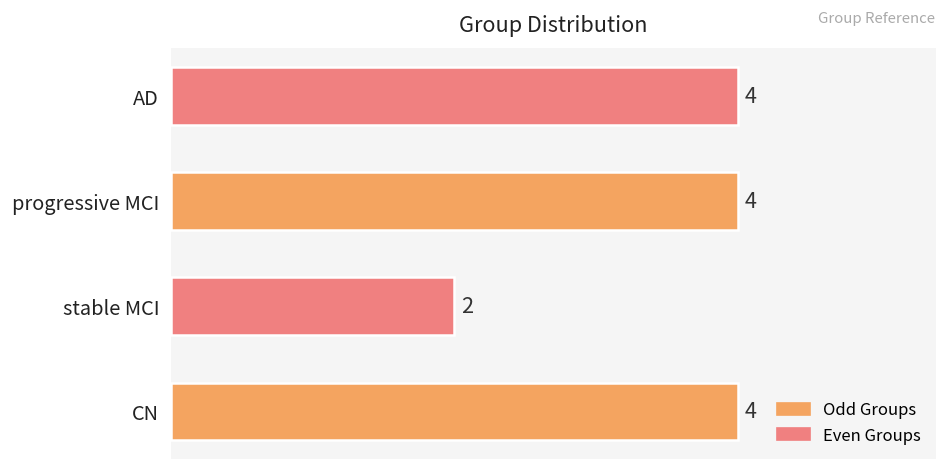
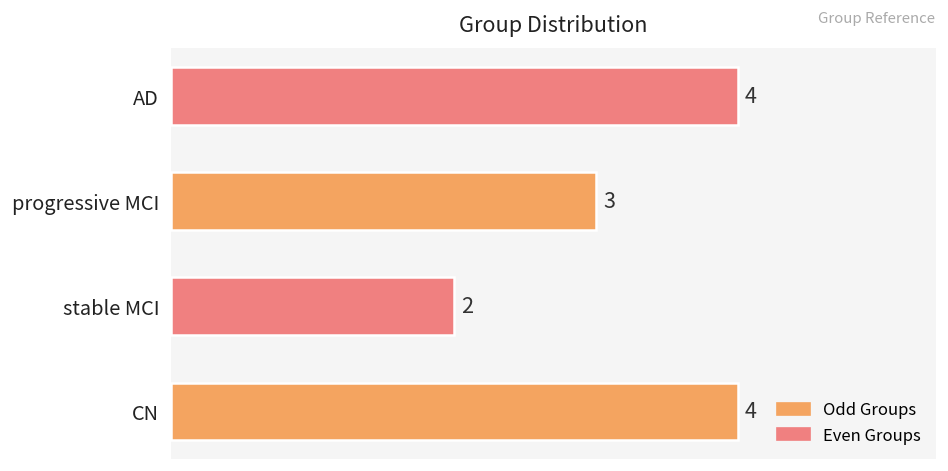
  {
    "AD": 4,
-   "progressive MCI": 4,
+   "progressive MCI": 3,
    "stable MCI": 2,
    "CN": 4
  }
